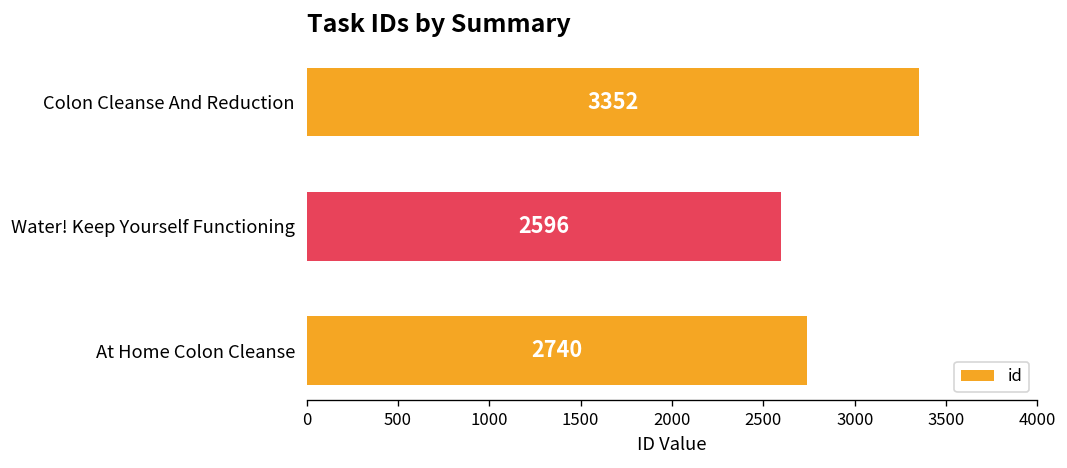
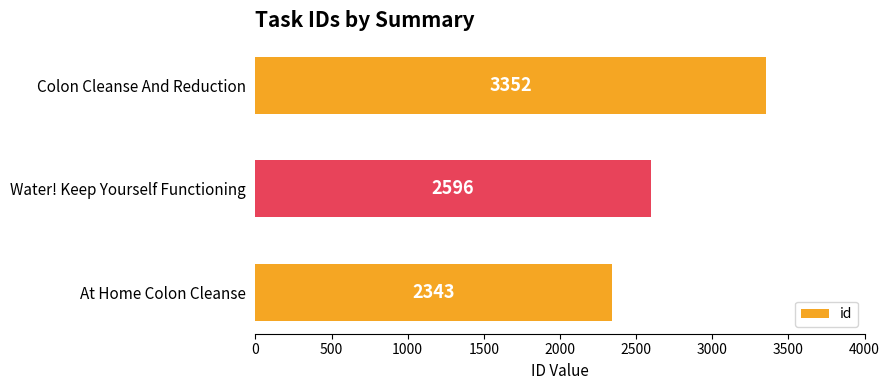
  {
    "Colon Cleanse And Reduction": 3352,
    "Water! Keep Yourself Functioning": 2596,
-   "At Home Colon Cleanse": 2740
+   "At Home Colon Cleanse": 2343
  }
